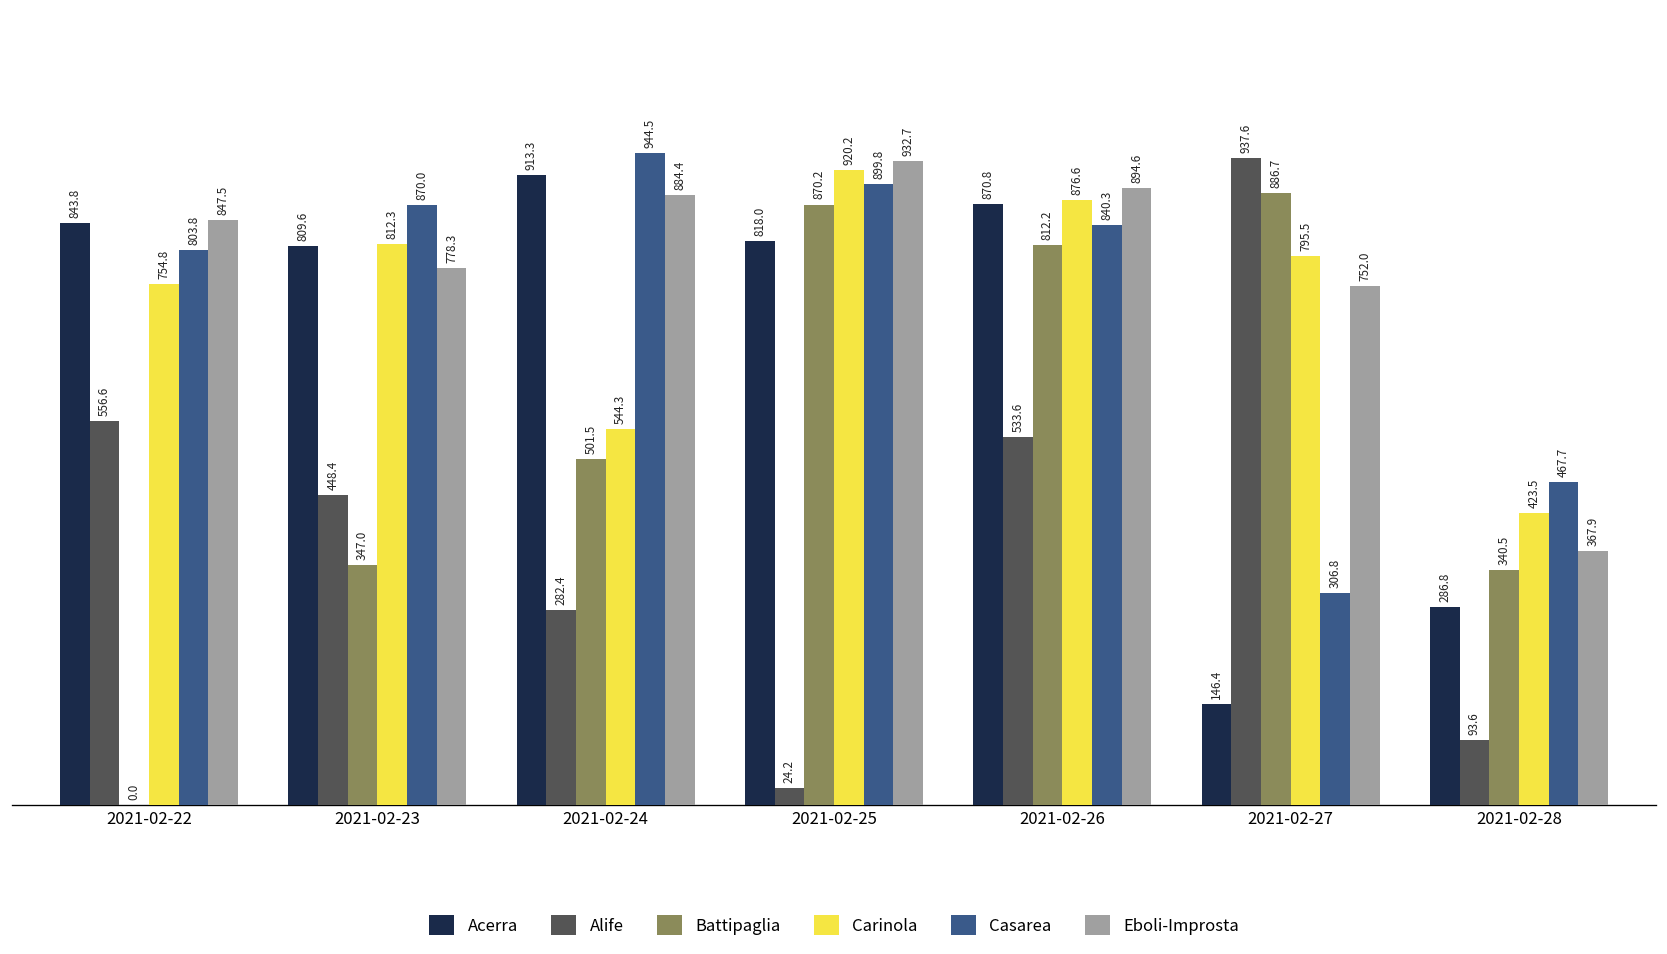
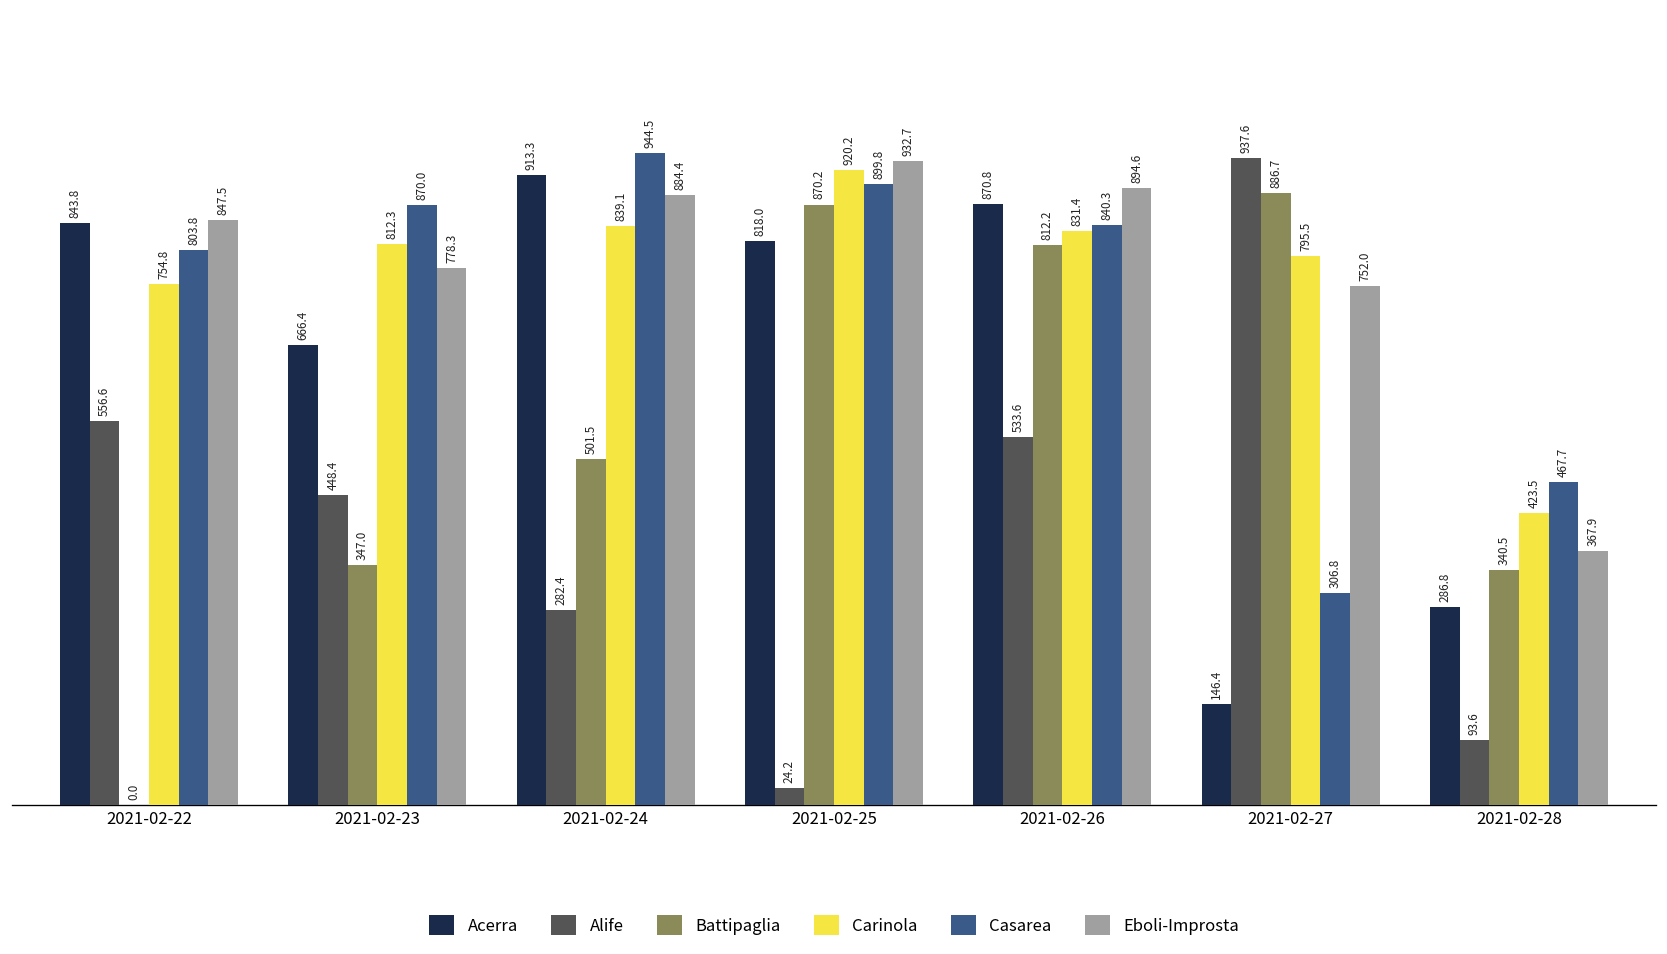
  {
    "Acerra": {
      "2021-02-22": 843.8,
-     "2021-02-23": 809.6,
+     "2021-02-23": 666.4,
      "2021-02-24": 913.3,
      "2021-02-25": 818.0,
      "2021-02-26": 870.8,
      "2021-02-27": 146.4,
      "2021-02-28": 286.8
    },
    "Battipaglia": {
      "2021-02-22": 0.0,
      "2021-02-23": 347.0,
      "2021-02-24": 501.5,
      "2021-02-25": 870.2,
      "2021-02-26": 812.2,
      "2021-02-27": 886.7,
      "2021-02-28": 340.5
    },
    "Carinola": {
      "2021-02-22": 754.8,
      "2021-02-23": 812.3,
-     "2021-02-24": 544.3,
+     "2021-02-24": 839.1,
      "2021-02-25": 920.2,
-     "2021-02-26": 876.6,
+     "2021-02-26": 831.4,
      "2021-02-27": 795.5,
      "2021-02-28": 423.5
    },
    "Eboli-Improsta": {
      "2021-02-22": 847.5,
      "2021-02-23": 778.3,
      "2021-02-24": 884.4,
      "2021-02-25": 932.7,
      "2021-02-26": 894.6,
      "2021-02-27": 752.0,
      "2021-02-28": 367.9
    }
  }
